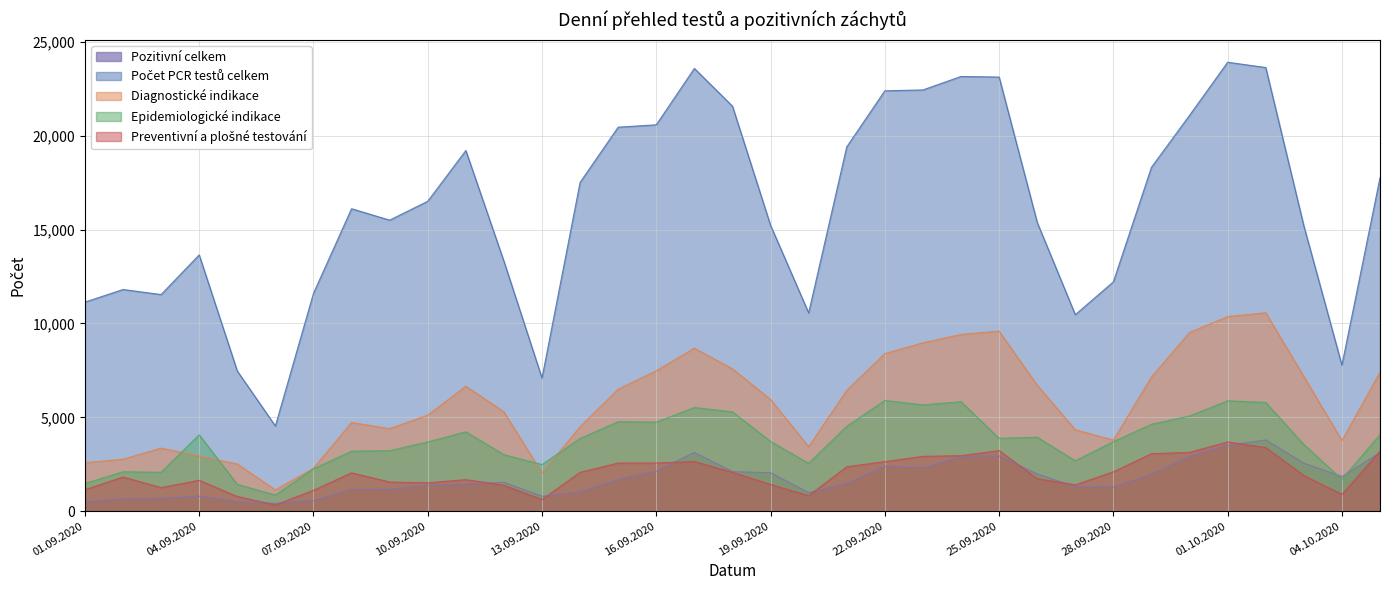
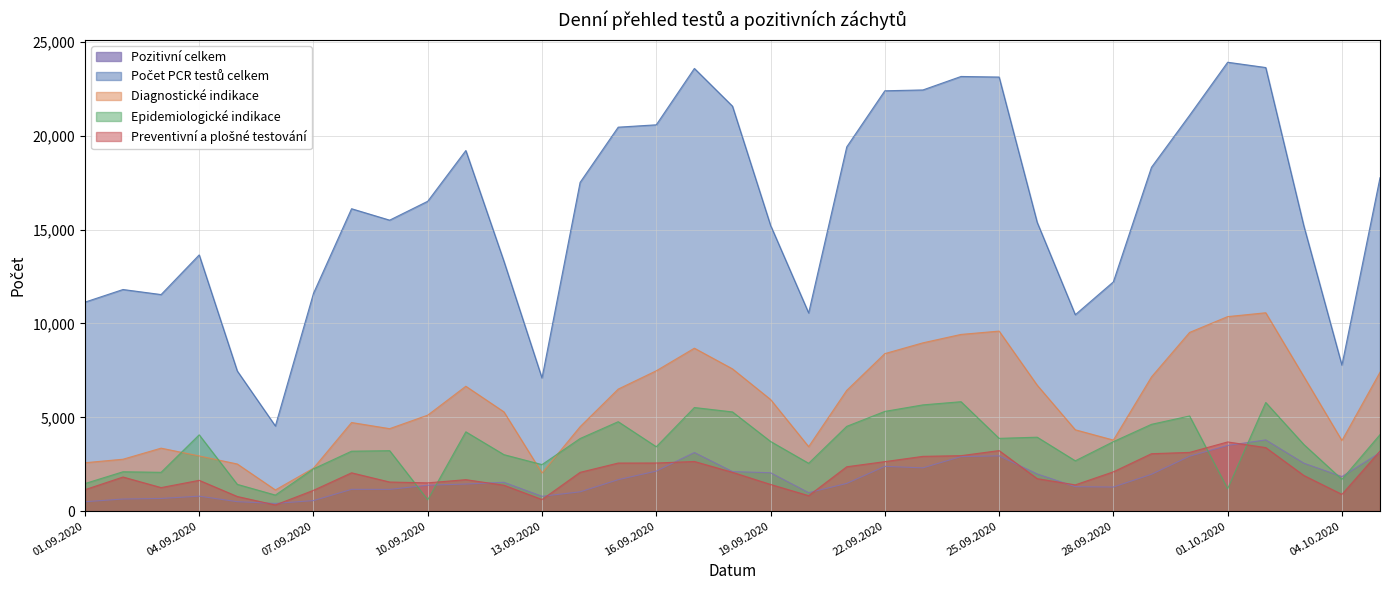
  {
    "Epidemiologické indikace": {
      "01.09.2020": "1,500",
      "04.09.2020": "4,100",
-     "10.09.2020": "3,700",
+     "10.09.2020": "600",
      "13.09.2020": "2,500",
-     "16.09.2020": "4,700",
+     "16.09.2020": "3,400",
      "19.09.2020": "3,700",
-     "22.09.2020": "5,900",
+     "22.09.2020": "5,300",
      "25.09.2020": "3,900",
-     "01.10.2020": "5,900",
+     "01.10.2020": "1,200",
      "04.10.2020": "1,700"
    }
  }
